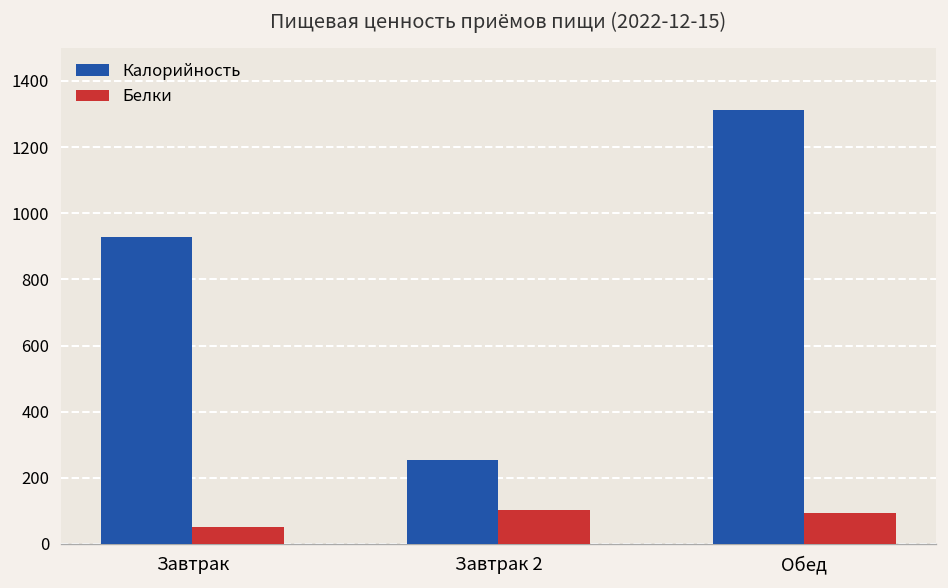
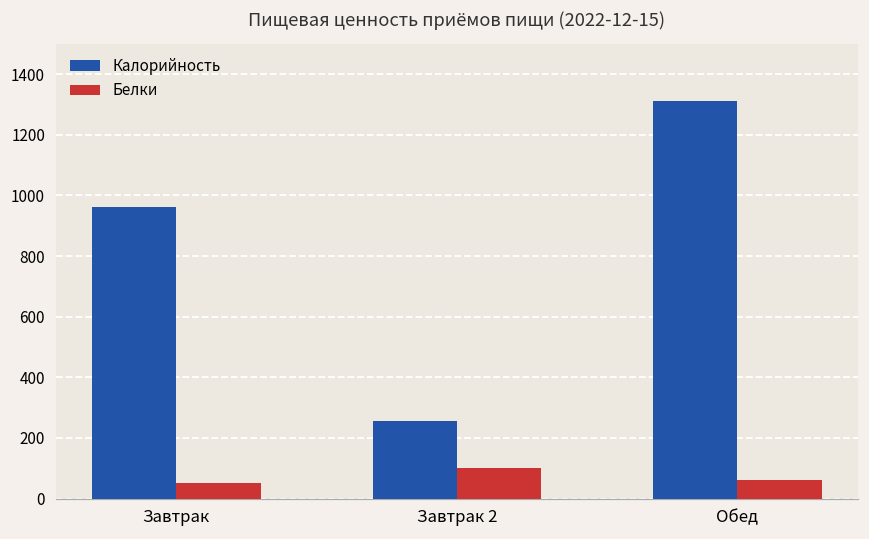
  {
    "Калорийность": {
-     "Завтрак": 930,
+     "Завтрак": 960,
      "Завтрак 2": 260,
      "Обед": 1310
    },
    "Белки": {
      "Завтрак": 50,
      "Завтрак 2": 100,
-     "Обед": 100
+     "Обед": 60
    }
  }
